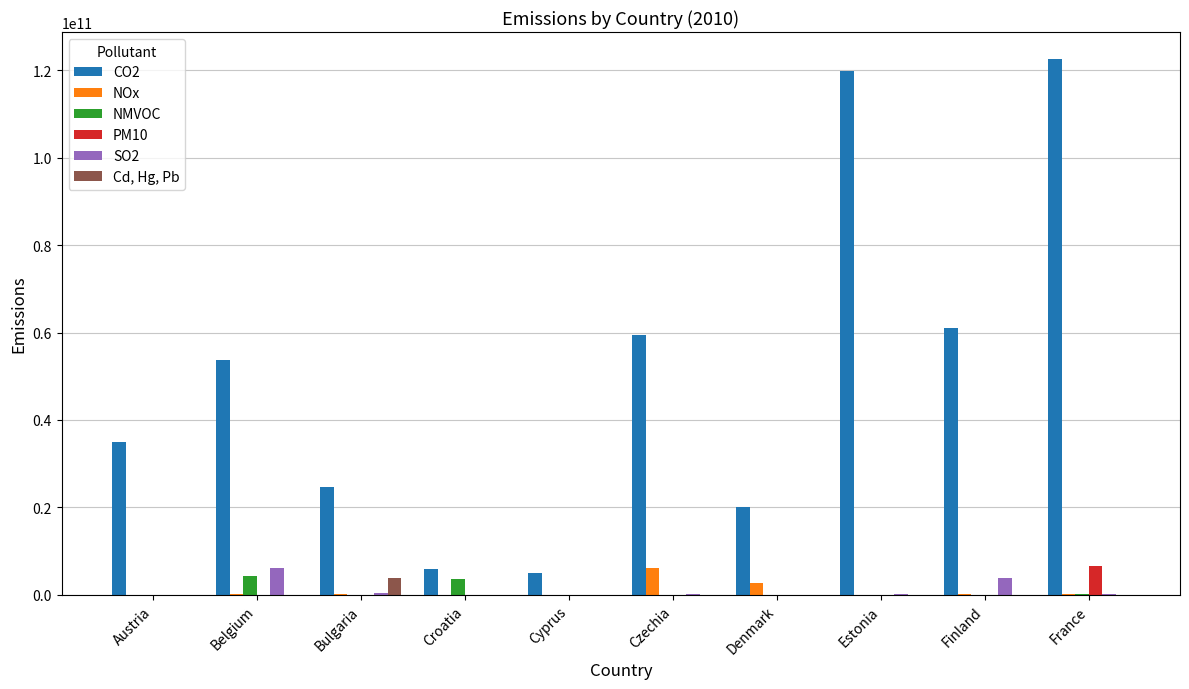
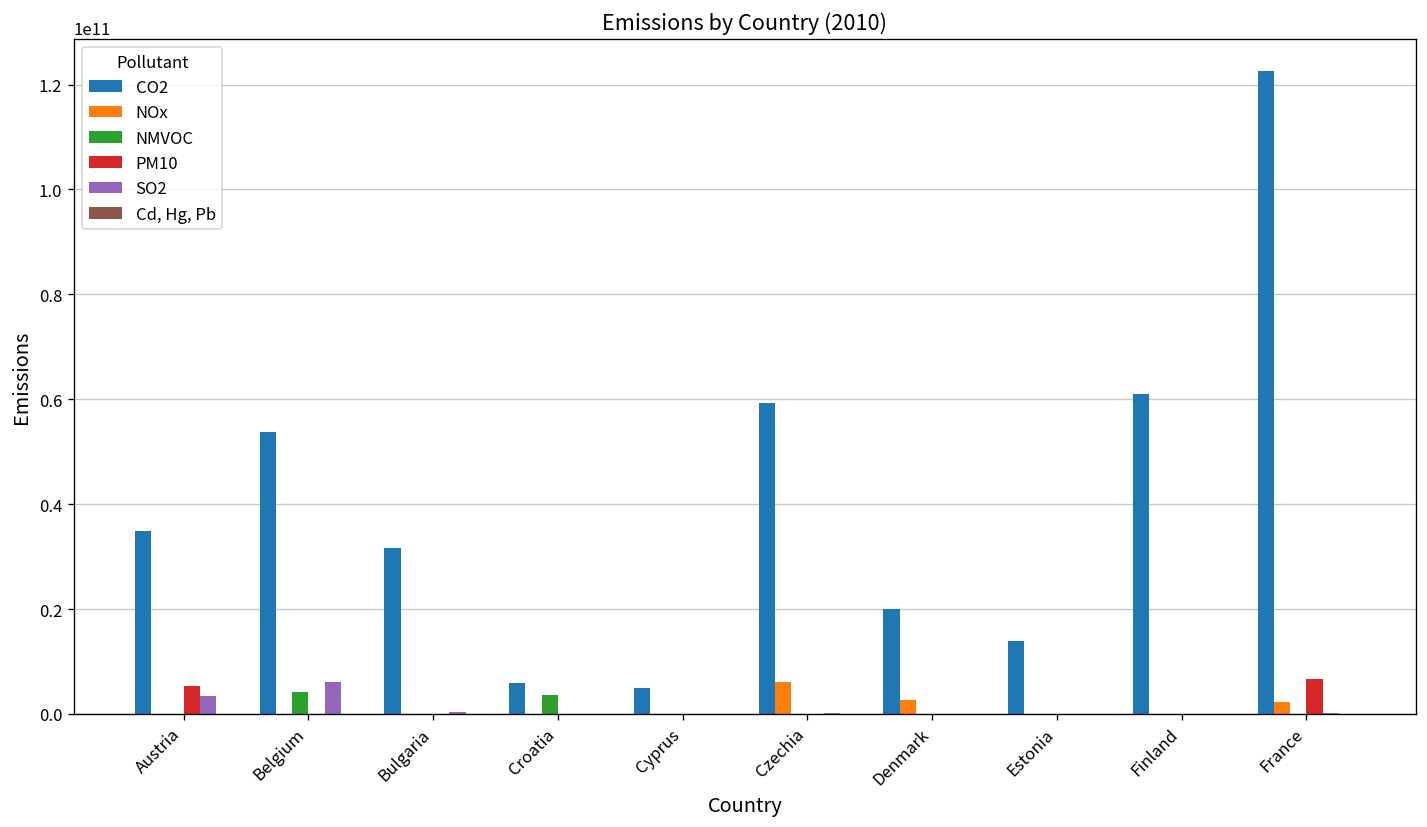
  {
    "CO2": {
      "Austria": 35000000000,
      "Belgium": 54000000000,
-     "Bulgaria": 25000000000,
+     "Bulgaria": 32000000000,
      "Croatia": 6000000000,
      "Cyprus": 5000000000,
      "Czechia": 59000000000,
      "Denmark": 20000000000,
-     "Estonia": 120000000000,
+     "Estonia": 14000000000,
      "Finland": 61000000000,
      "France": 123000000000
    },
    "NOx": {
      "Czechia": 6000000000,
      "Denmark": 3000000000,
-     "France": 0
+     "France": 2000000000
    },
    "NMVOC": {
      "Belgium": 4000000000,
      "Croatia": 4000000000,
      "Cyprus": 0
    },
    "PM10": {
-     "Austria": 0,
+     "Austria": 5000000000,
      "Denmark": 0,
      "France": 7000000000
    },
    "SO2": {
-     "Austria": 0,
+     "Austria": 3000000000,
      "Belgium": 6000000000,
-     "Finland": 4000000000
+     "Finland": 0
    },
    "Cd, Hg, Pb": {
-     "Bulgaria": 4000000000
+     "Bulgaria": 0
    }
  }
